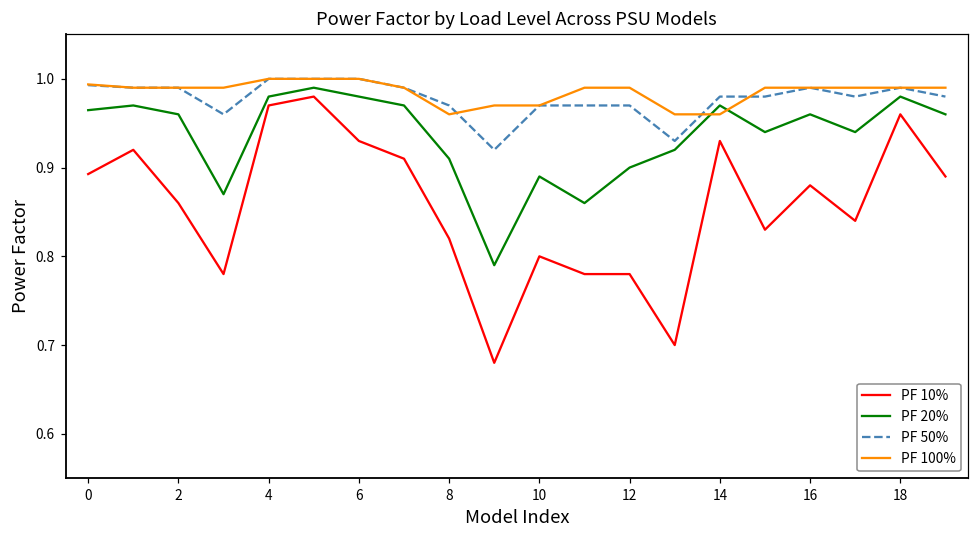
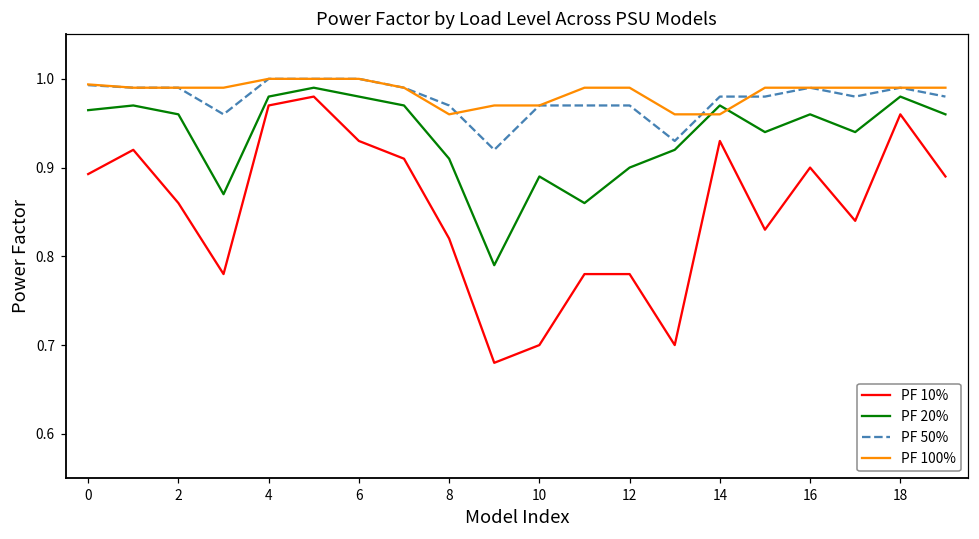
  {
    "PF 10%": {
      "0": 0.89,
      "2": 0.86,
      "4": 0.97,
      "6": 0.93,
      "8": 0.82,
-     "10": 0.8,
+     "10": 0.7,
      "12": 0.78,
      "14": 0.93,
-     "16": 0.88,
+     "16": 0.90,
      "18": 0.96
    },
    "PF 20%": {
      "0": 0.96,
      "2": 0.96,
      "4": 0.98,
      "6": 0.98,
      "8": 0.91,
      "10": 0.89,
      "12": 0.90,
      "14": 0.97,
      "16": 0.96,
      "18": 0.98
    },
    "PF 50%": {
      "8": 0.97,
      "12": 0.97,
      "14": 0.98
    },
    "PF 100%": {
      "8": 0.96,
      "12": 0.99,
      "14": 0.96
    }
  }
